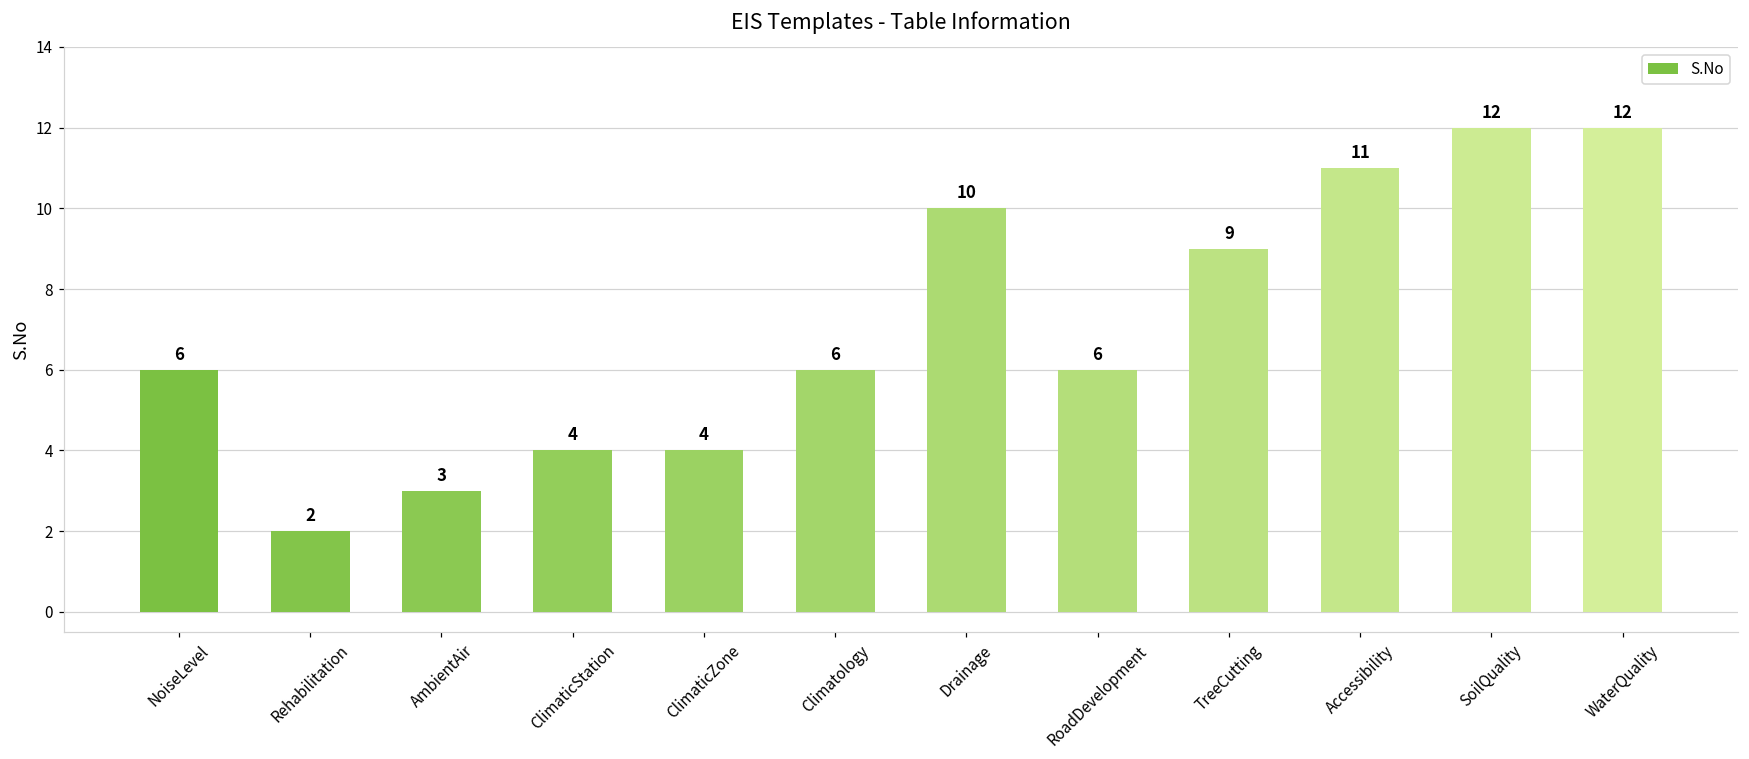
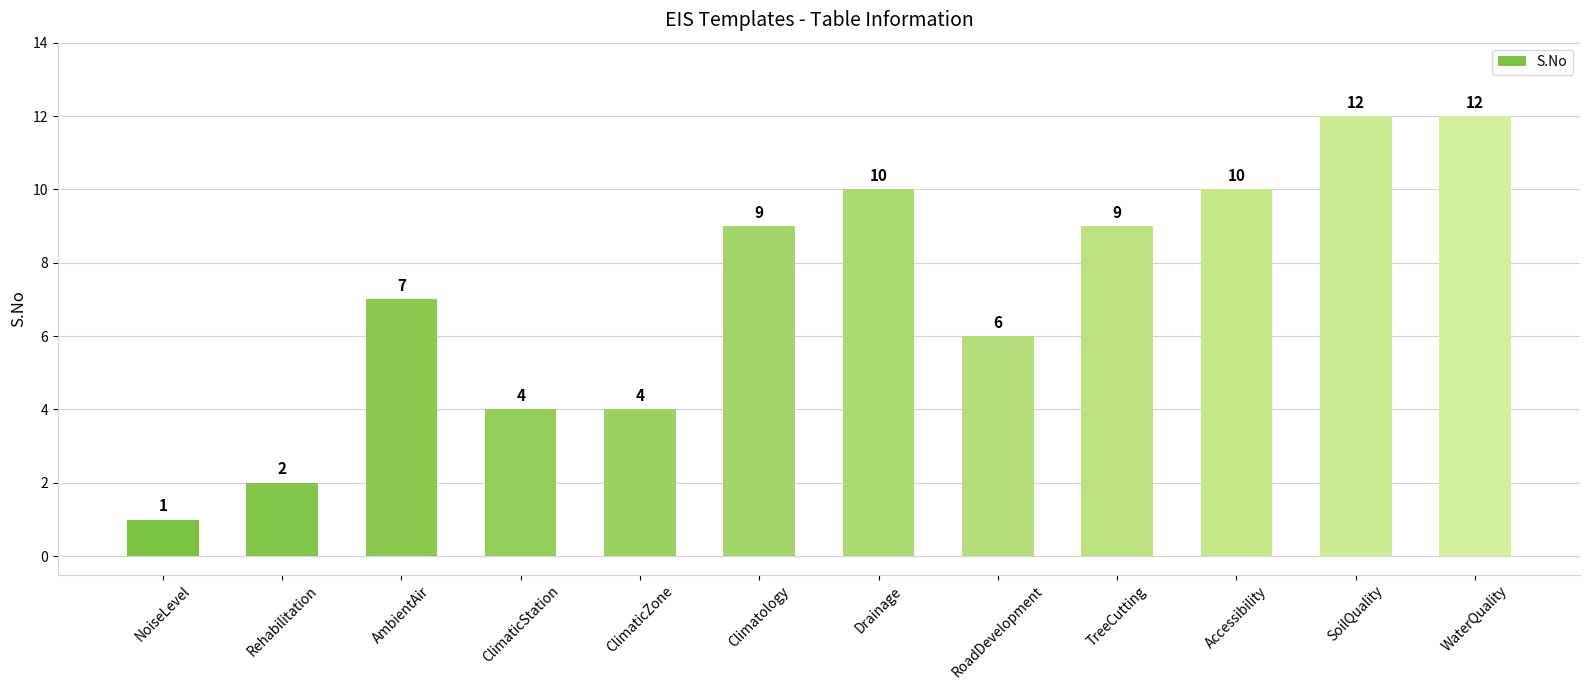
  {
-   "NoiseLevel": 6,
+   "NoiseLevel": 1,
    "Rehabilitation": 2,
-   "AmbientAir": 3,
+   "AmbientAir": 7,
    "ClimaticStation": 4,
    "ClimaticZone": 4,
-   "Climatology": 6,
+   "Climatology": 9,
    "Drainage": 10,
    "RoadDevelopment": 6,
    "TreeCutting": 9,
-   "Accessibility": 11,
+   "Accessibility": 10,
    "SoilQuality": 12,
    "WaterQuality": 12
  }
